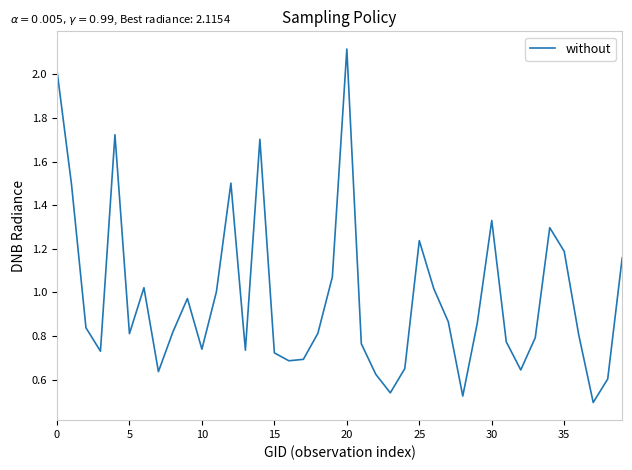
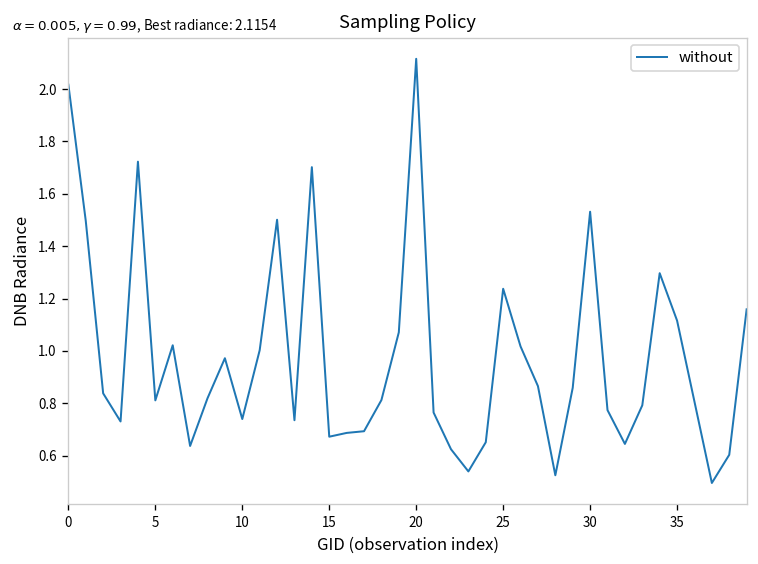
  {
    "0": 2.02,
    "5": 0.81,
    "10": 0.74,
-   "15": 0.72,
+   "15": 0.67,
    "20": 2.12,
    "25": 1.24,
-   "30": 1.33,
-   "35": 1.19
+   "30": 1.53,
+   "35": 1.12
  }
